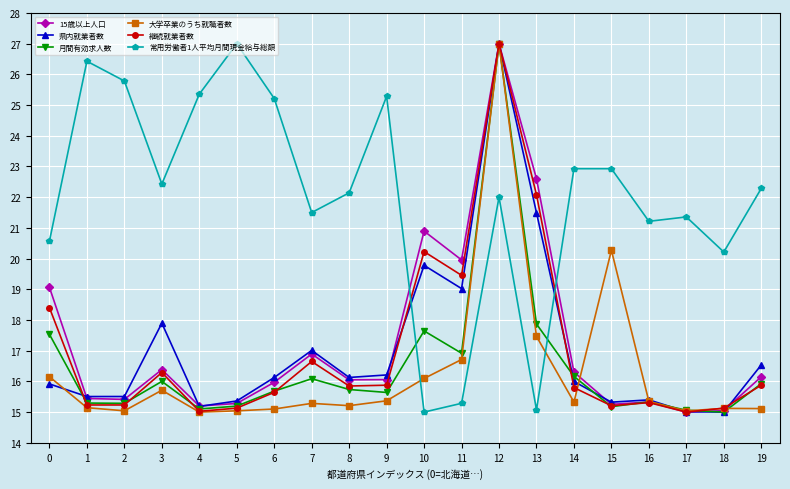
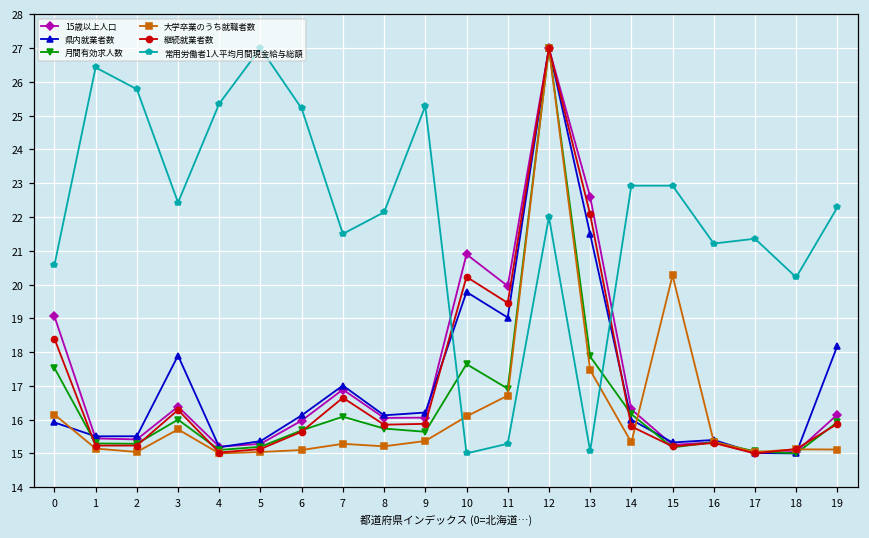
  {
    "15歳以上人口": {
      "0": 19.1,
      "2": 15.4,
      "3": 16.4,
      "6": 16.0,
      "7": 16.9,
      "9": 16.1,
      "10": 20.9,
      "11": 20.0,
      "13": 22.6,
      "14": 16.3,
      "19": 16.2
    },
    "県内就業者数": {
      "0": 15.9,
      "2": 15.5,
      "3": 17.9,
      "6": 16.1,
      "7": 17.0,
      "9": 16.2,
      "10": 19.8,
      "11": 19.0,
      "13": 21.5,
      "14": 16.0,
-     "19": 16.5
+     "19": 18.2
    },
    "月間有効求人数": {
      "0": 17.5,
      "3": 16.0,
      "7": 16.1,
      "8": 15.7,
      "9": 15.6,
      "10": 17.6,
      "11": 16.9,
      "13": 17.9,
      "14": 16.2
    },
    "大学卒業のうち就職者数": {
      "0": 16.2,
      "1": 15.1,
      "2": 15.0,
      "3": 15.7,
      "5": 15.0,
      "6": 15.1,
      "7": 15.3,
      "8": 15.2,
      "9": 15.4,
      "10": 16.1,
      "11": 16.7,
      "13": 17.5,
      "14": 15.3,
      "15": 20.3,
      "19": 15.1
    },
    "継続就業者数": {
      "0": 18.4,
      "3": 16.3,
      "7": 16.6,
      "8": 15.8,
      "9": 15.9,
      "10": 20.2,
      "11": 19.5,
      "13": 22.1,
      "14": 15.8
    },
    "常用労働者1人平均月間現金給与総額": {
      "0": 20.6,
      "1": 26.4,
      "2": 25.8,
      "3": 22.4,
      "4": 25.4,
      "6": 25.2,
      "7": 21.5,
      "8": 22.1,
      "9": 25.3,
      "10": 15.0,
      "11": 15.3,
      "12": 22.0,
      "13": 15.1,
      "14": 22.9,
      "15": 22.9,
      "16": 21.2,
      "17": 21.4,
      "18": 20.2,
      "19": 22.3
    }
  }
